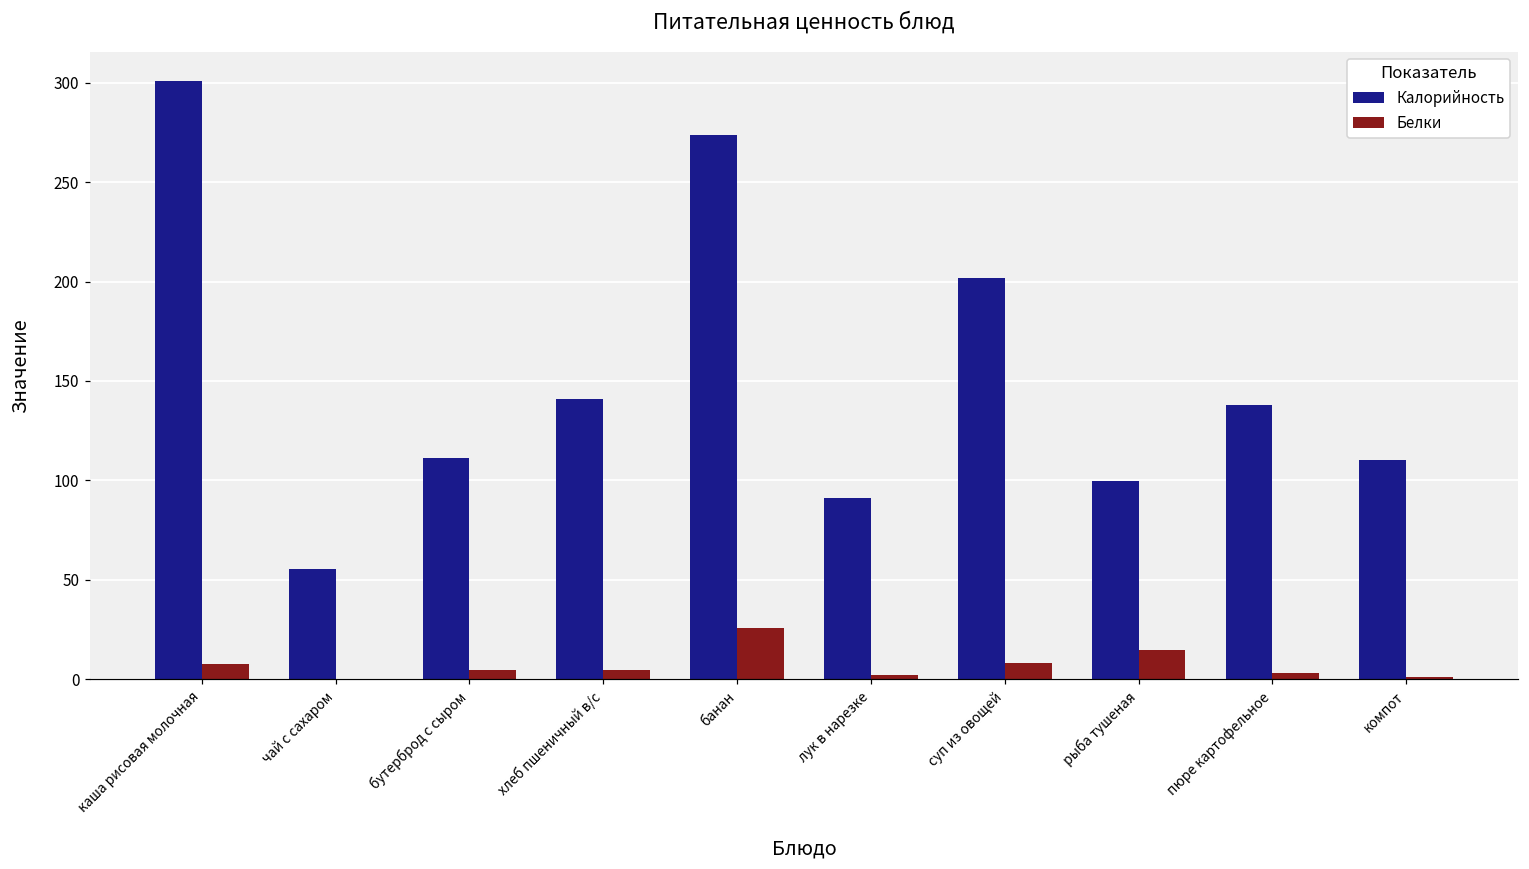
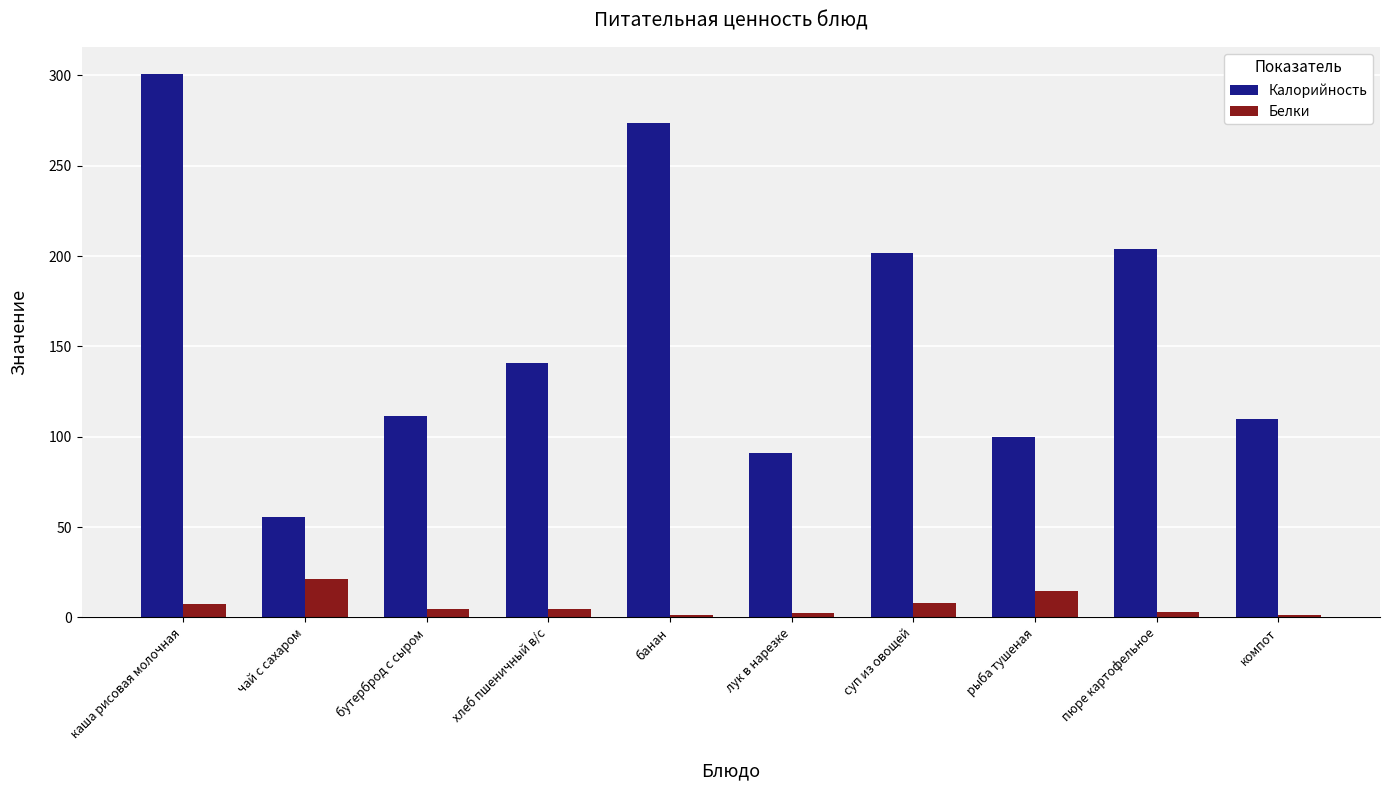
  {
    "Калорийность": {
      "каша рисовая молочная": 301,
      "чай с сахаром": 56,
      "бутерброд с сыром": 111,
      "хлеб пшеничный в/с": 141,
      "банан": 274,
      "лук в нарезке": 91,
      "суп из овощей": 202,
      "рыба тушеная": 100,
-     "пюре картофельное": 138,
+     "пюре картофельное": 204,
      "компот": 110
    },
    "Белки": {
      "каша рисовая молочная": 8,
-     "чай с сахаром": 0,
+     "чай с сахаром": 21,
      "бутерброд с сыром": 5,
      "хлеб пшеничный в/с": 5,
-     "банан": 26,
+     "банан": 2,
      "лук в нарезке": 2,
      "суп из овощей": 8,
      "рыба тушеная": 15,
      "пюре картофельное": 3
    }
  }
